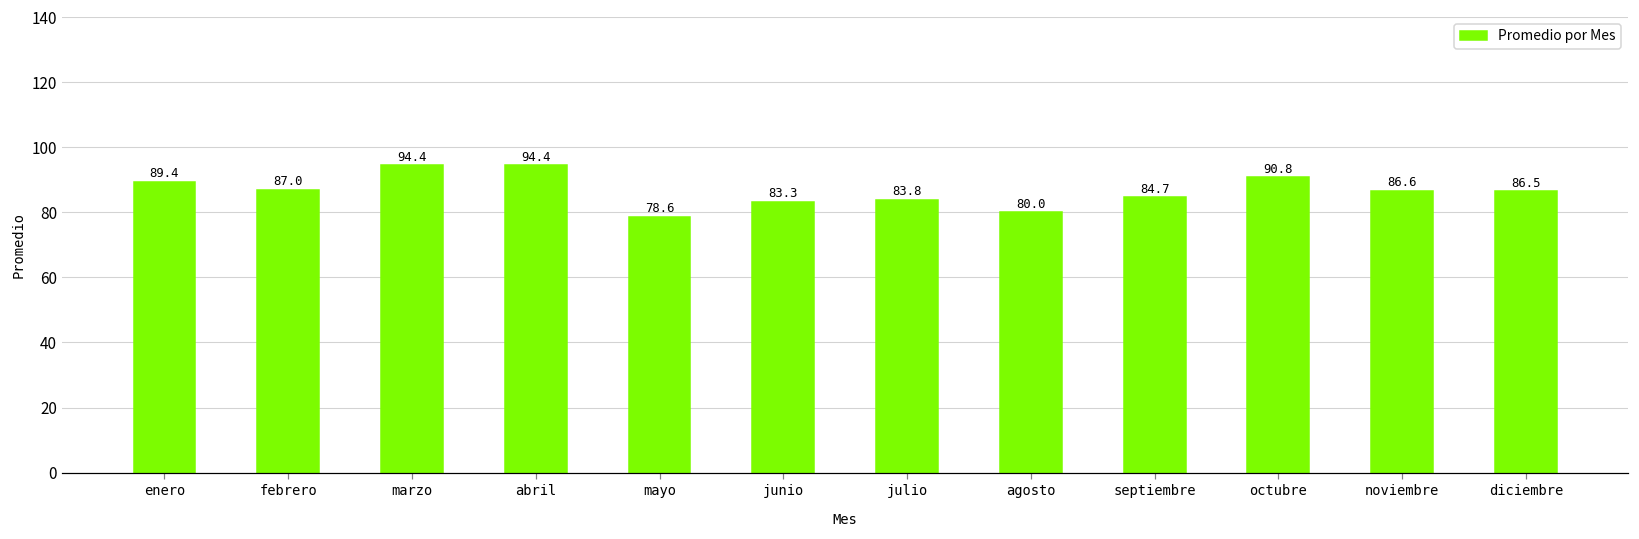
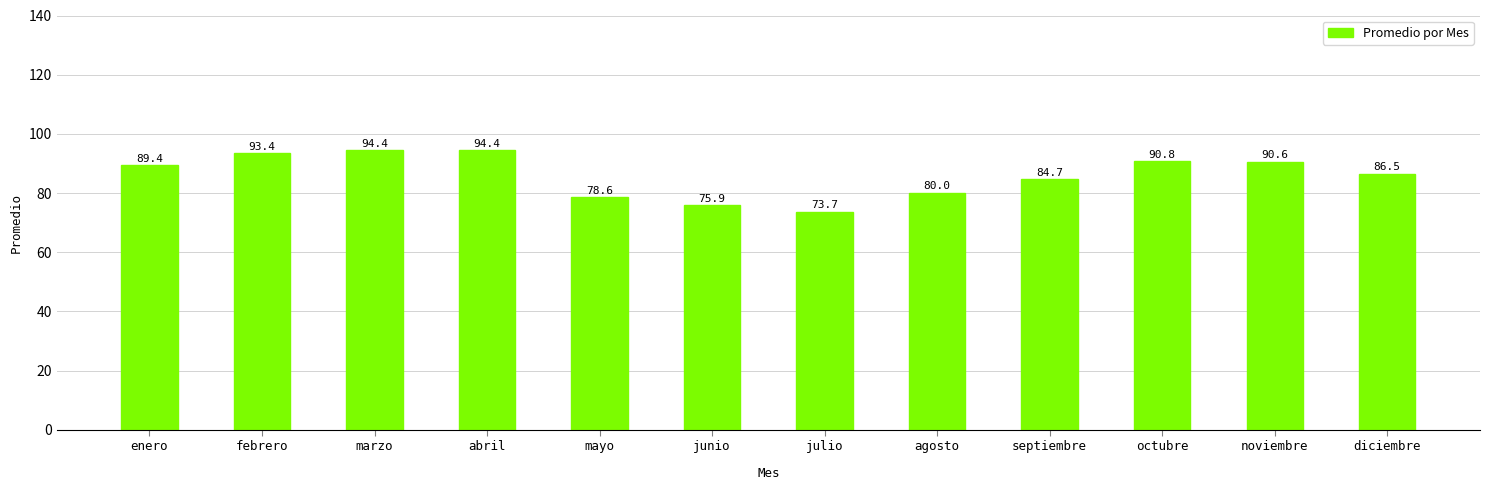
  {
    "enero": 89.4,
-   "febrero": 87.0,
+   "febrero": 93.4,
    "marzo": 94.4,
    "abril": 94.4,
    "mayo": 78.6,
-   "junio": 83.3,
-   "julio": 83.8,
+   "junio": 75.9,
+   "julio": 73.7,
    "agosto": 80.0,
    "septiembre": 84.7,
    "octubre": 90.8,
-   "noviembre": 86.6,
+   "noviembre": 90.6,
    "diciembre": 86.5
  }
